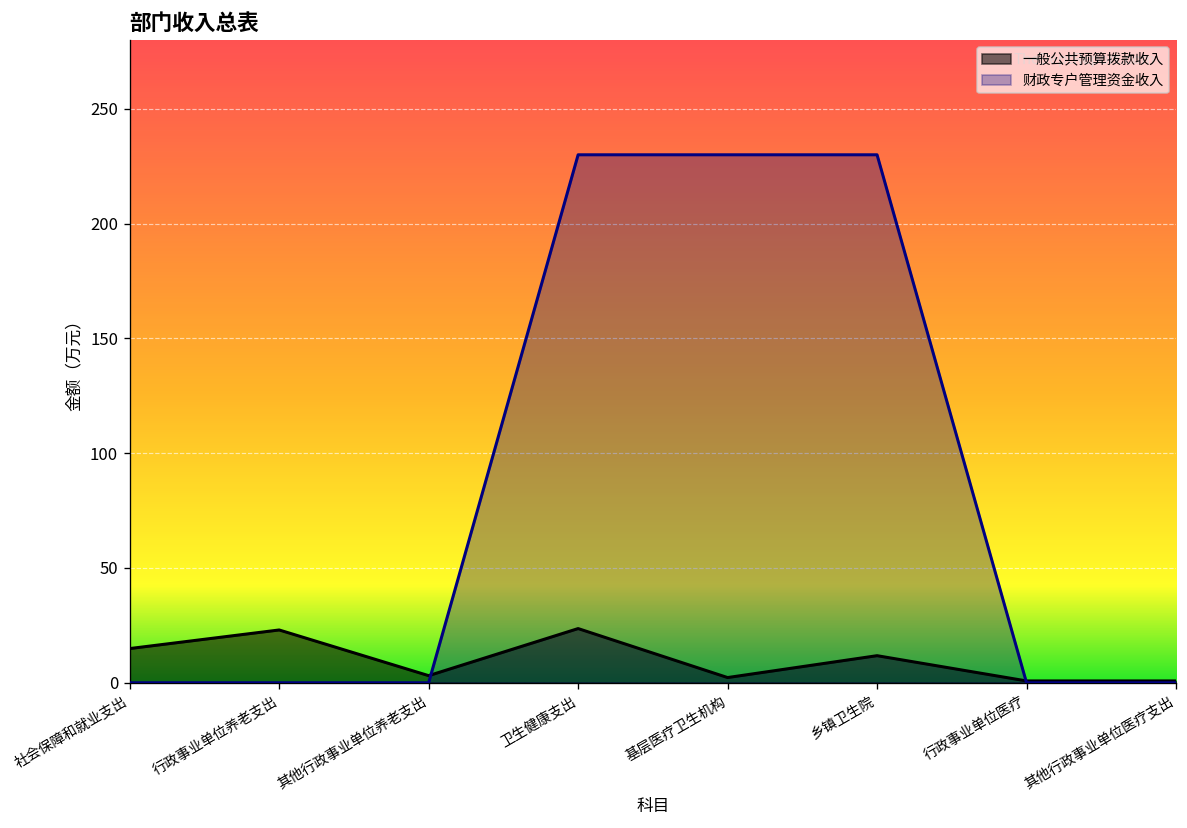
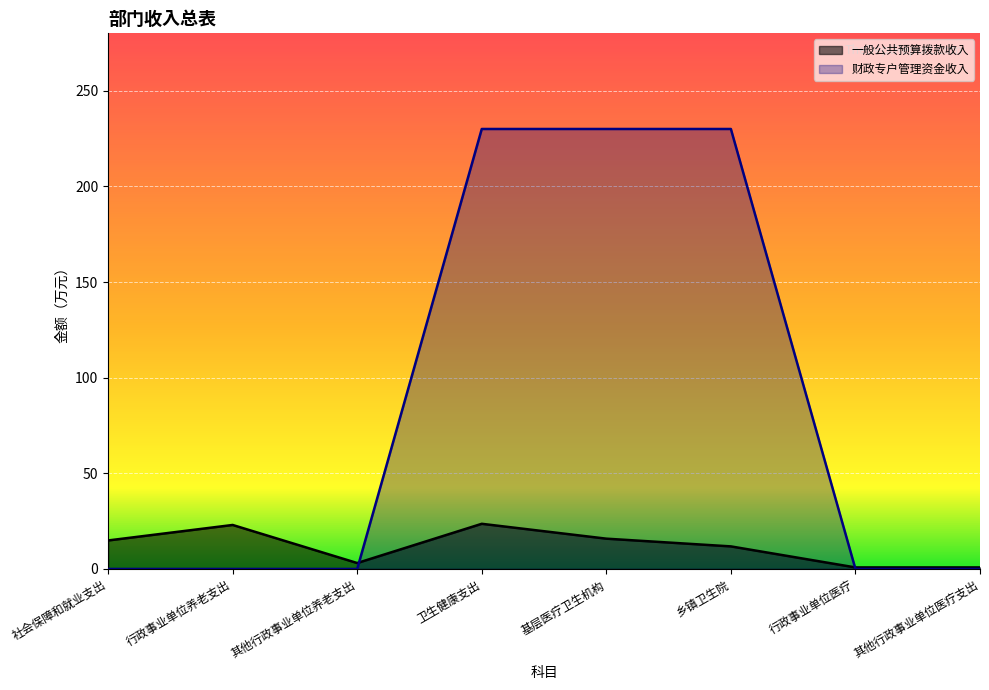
  {
    "一般公共预算拨款收入": {
      "社会保障和就业支出": 15,
      "行政事业单位养老支出": 23,
      "其他行政事业单位养老支出": 3,
      "卫生健康支出": 24,
-     "基层医疗卫生机构": 2,
+     "基层医疗卫生机构": 16,
      "乡镇卫生院": 12
    },
    "财政专户管理资金收入": {
      "社会保障和就业支出": 0,
      "行政事业单位养老支出": 0,
      "其他行政事业单位养老支出": 0,
      "卫生健康支出": 230,
      "基层医疗卫生机构": 230,
      "乡镇卫生院": 230
    }
  }
